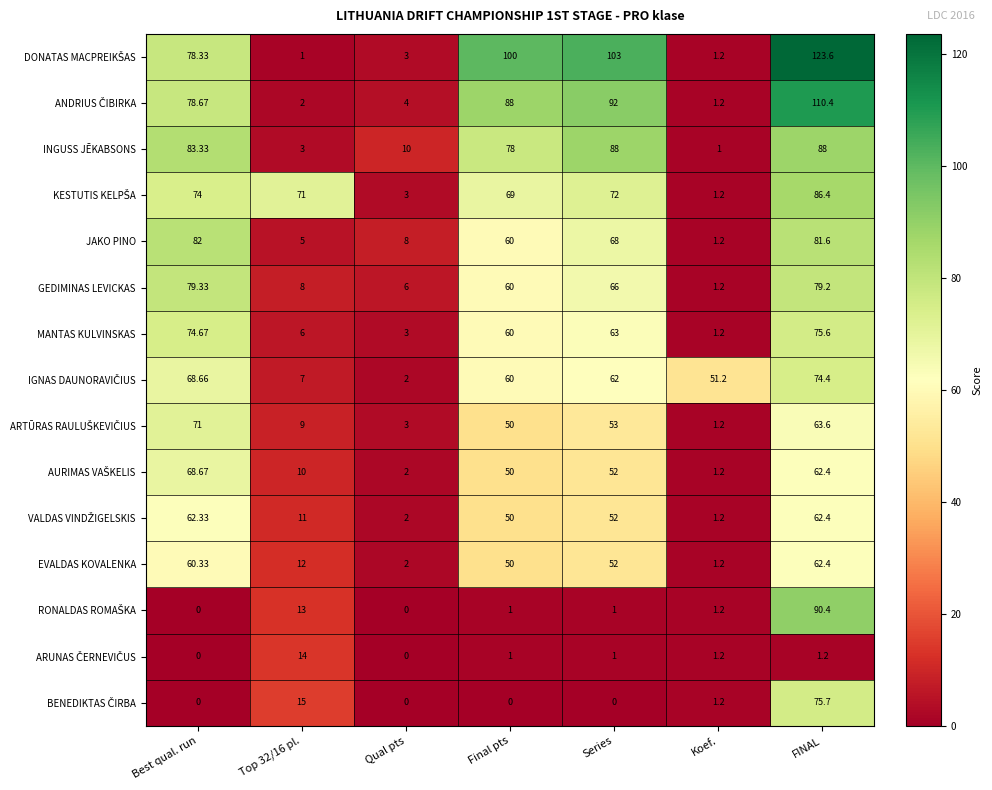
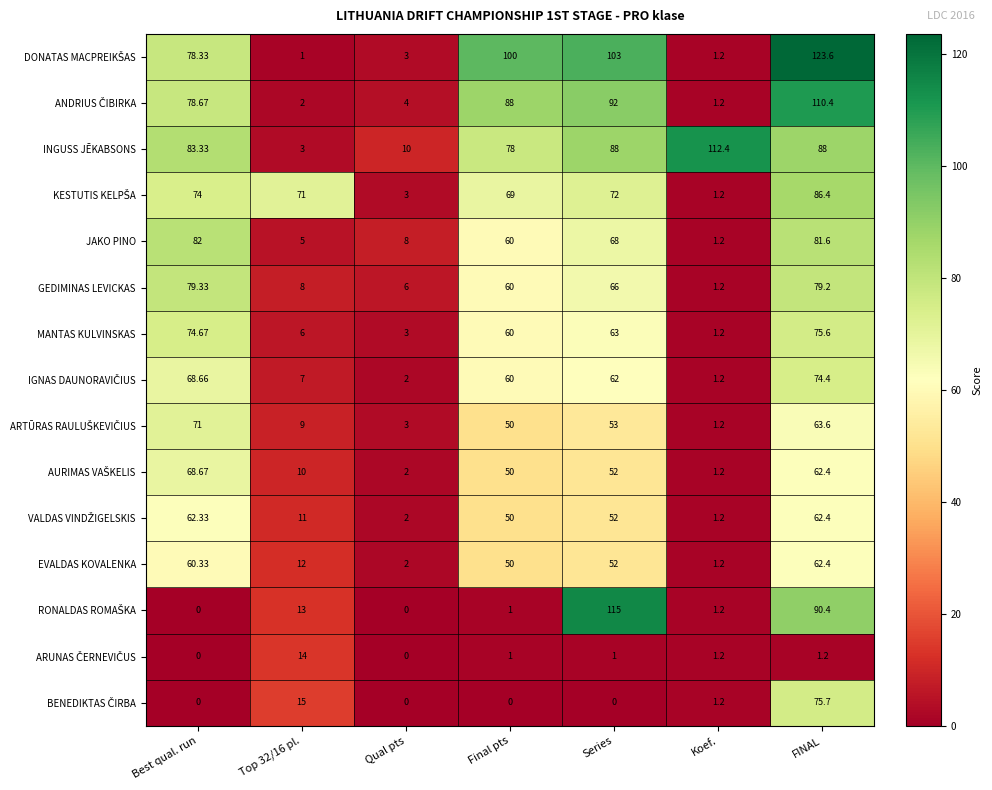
  {
    "DONATAS MACPREIKŠAS": {
      "Best qual. run": 78.33,
      "Top 32/16 pl.": 1,
      "Qual pts": 3,
      "Final pts": 100,
      "Series": 103,
      "Koef.": 1.2,
      "FINAL": 123.6
    },
    "ANDRIUS ČIBIRKA": {
      "Best qual. run": 78.67,
      "Top 32/16 pl.": 2,
      "Qual pts": 4,
      "Final pts": 88,
      "Series": 92,
      "Koef.": 1.2,
      "FINAL": 110.4
    },
    "INGUSS JĒKABSONS": {
      "Best qual. run": 83.33,
      "Top 32/16 pl.": 3,
      "Qual pts": 10,
      "Final pts": 78,
      "Series": 88,
-     "Koef.": 1,
+     "Koef.": 112.4,
      "FINAL": 88
    },
    "KESTUTIS KELPŠA": {
      "Best qual. run": 74,
      "Top 32/16 pl.": 71,
      "Qual pts": 3,
      "Final pts": 69,
      "Series": 72,
      "Koef.": 1.2,
      "FINAL": 86.4
    },
    "JAKO PINO": {
      "Best qual. run": 82,
      "Top 32/16 pl.": 5,
      "Qual pts": 8,
      "Final pts": 60,
      "Series": 68,
      "Koef.": 1.2,
      "FINAL": 81.6
    },
    "GEDIMINAS LEVICKAS": {
      "Best qual. run": 79.33,
      "Top 32/16 pl.": 8,
      "Qual pts": 6,
      "Final pts": 60,
      "Series": 66,
      "Koef.": 1.2,
      "FINAL": 79.2
    },
    "MANTAS KULVINSKAS": {
      "Best qual. run": 74.67,
      "Top 32/16 pl.": 6,
      "Qual pts": 3,
      "Final pts": 60,
      "Series": 63,
      "Koef.": 1.2,
      "FINAL": 75.6
    },
    "IGNAS DAUNORAVIČIUS": {
      "Best qual. run": 68.66,
      "Top 32/16 pl.": 7,
      "Qual pts": 2,
      "Final pts": 60,
      "Series": 62,
-     "Koef.": 51.2,
+     "Koef.": 1.2,
      "FINAL": 74.4
    },
    "ARTŪRAS RAULUŠKEVIČIUS": {
      "Best qual. run": 71,
      "Top 32/16 pl.": 9,
      "Qual pts": 3,
      "Final pts": 50,
      "Series": 53,
      "Koef.": 1.2,
      "FINAL": 63.6
    },
    "AURIMAS VAŠKELIS": {
      "Best qual. run": 68.67,
      "Top 32/16 pl.": 10,
      "Qual pts": 2,
      "Final pts": 50,
      "Series": 52,
      "Koef.": 1.2,
      "FINAL": 62.4
    },
    "VALDAS VINDŽIGELSKIS": {
      "Best qual. run": 62.33,
      "Top 32/16 pl.": 11,
      "Qual pts": 2,
      "Final pts": 50,
      "Series": 52,
      "Koef.": 1.2,
      "FINAL": 62.4
    },
    "EVALDAS KOVALENKA": {
      "Best qual. run": 60.33,
      "Top 32/16 pl.": 12,
      "Qual pts": 2,
      "Final pts": 50,
      "Series": 52,
      "Koef.": 1.2,
      "FINAL": 62.4
    },
    "RONALDAS ROMAŠKA": {
      "Best qual. run": 0,
      "Top 32/16 pl.": 13,
      "Qual pts": 0,
      "Final pts": 1,
-     "Series": 1,
+     "Series": 115,
      "Koef.": 1.2,
      "FINAL": 90.4
    },
    "ARUNAS ČERNEVIČUS": {
      "Best qual. run": 0,
      "Top 32/16 pl.": 14,
      "Qual pts": 0,
      "Final pts": 1,
      "Series": 1,
      "Koef.": 1.2,
      "FINAL": 1.2
    },
    "BENEDIKTAS ČIRBA": {
      "Best qual. run": 0,
      "Top 32/16 pl.": 15,
      "Qual pts": 0,
      "Final pts": 0,
      "Series": 0,
      "Koef.": 1.2,
      "FINAL": 75.7
    }
  }
